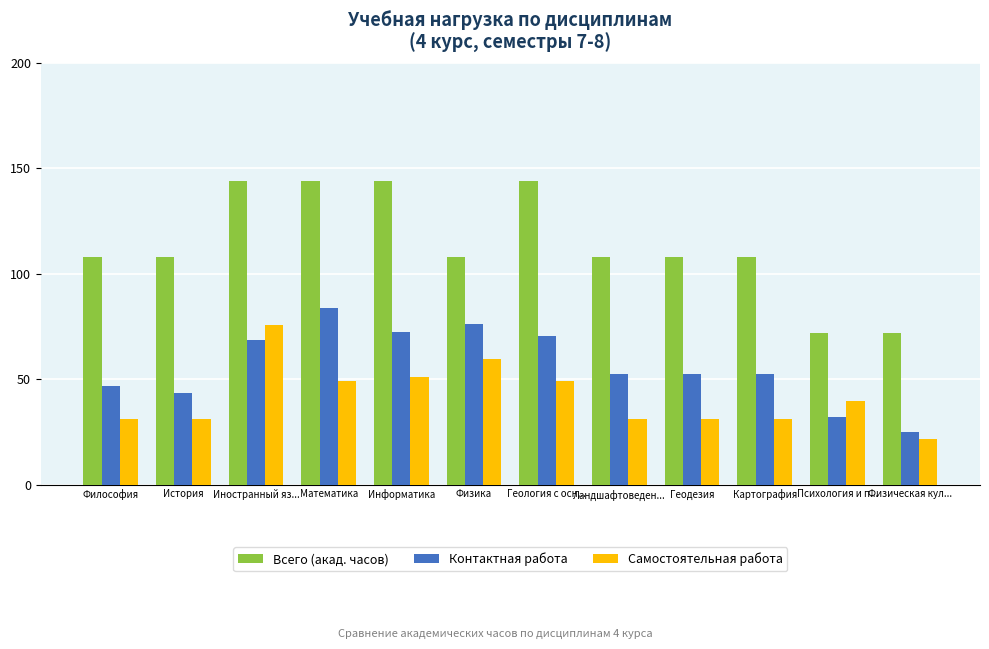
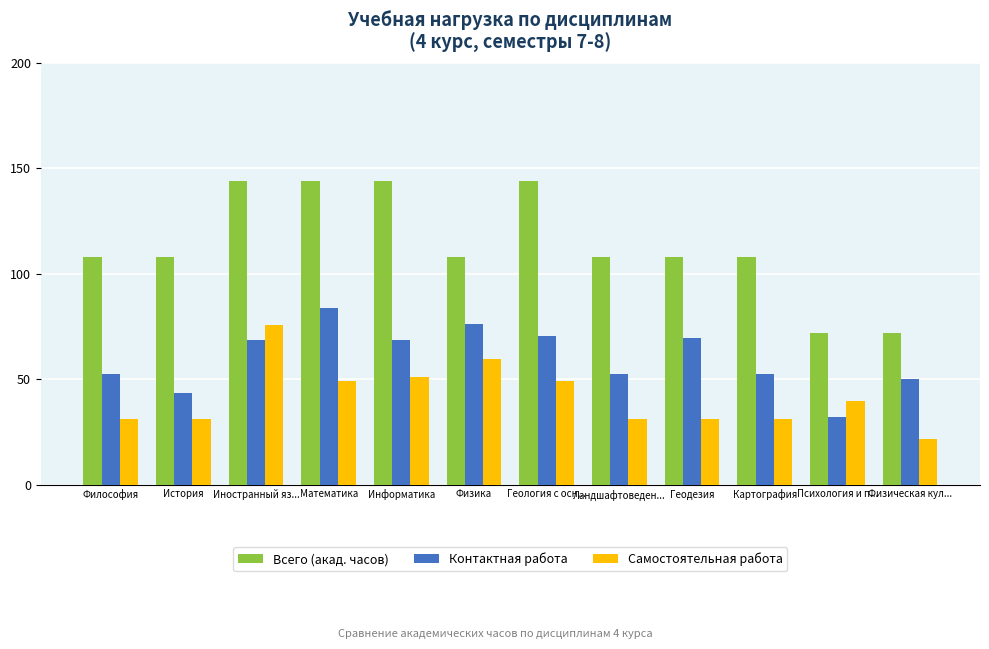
  {
    "Контактная работа": {
-     "Философия": 47,
+     "Философия": 52,
      "История": 43,
      "Иностранный яз...": 69,
      "Математика": 84,
-     "Информатика": 72,
+     "Информатика": 68,
      "Физика": 76,
      "Ландшафтоведен...": 52,
-     "Геодезия": 52,
+     "Геодезия": 70,
      "Картография": 52,
      "Психология и п...": 32,
-     "Физическая кул...": 25
+     "Физическая кул...": 50
    }
  }
